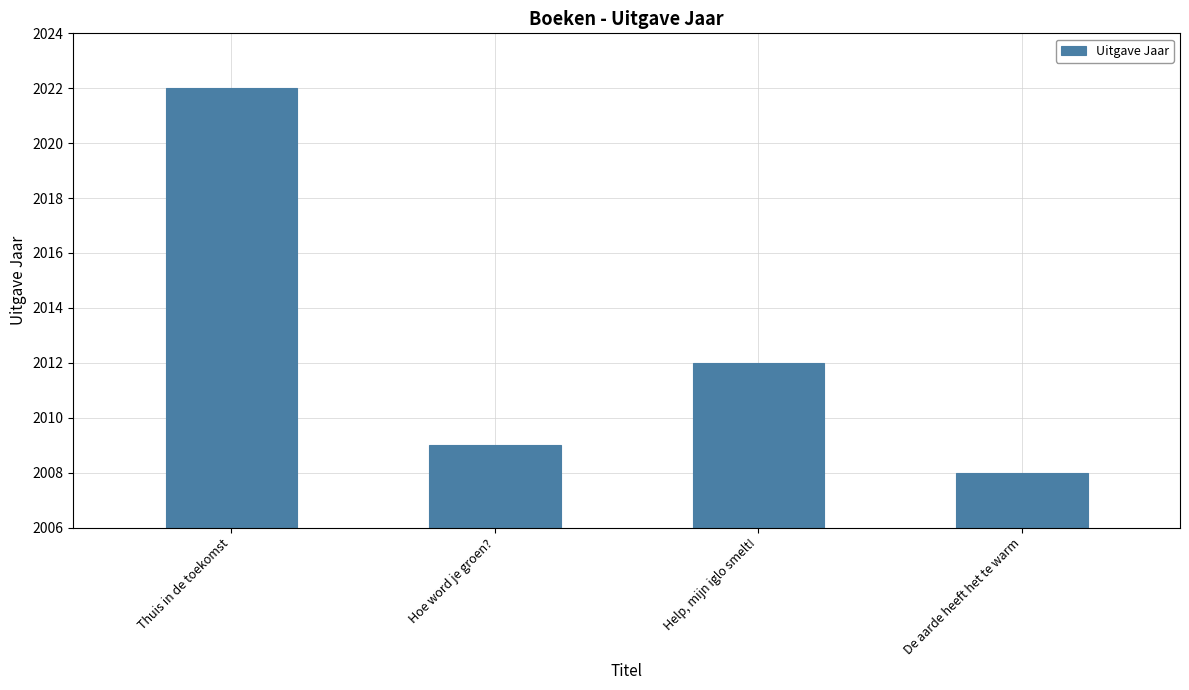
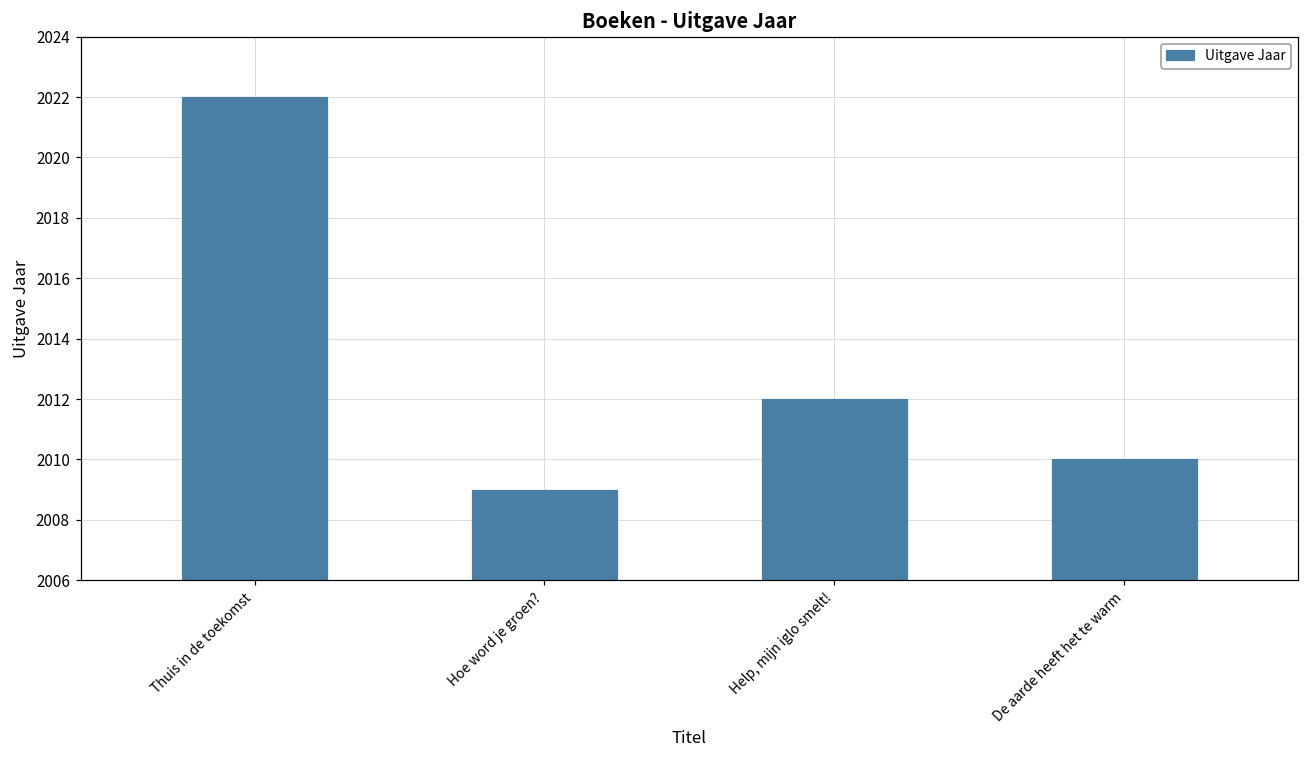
  {
    "Thuis in de toekomst": 2022,
    "Hoe word je groen?": 2009,
    "Help, mijn iglo smelt!": 2012,
-   "De aarde heeft het te warm": 2008
+   "De aarde heeft het te warm": 2010
  }
